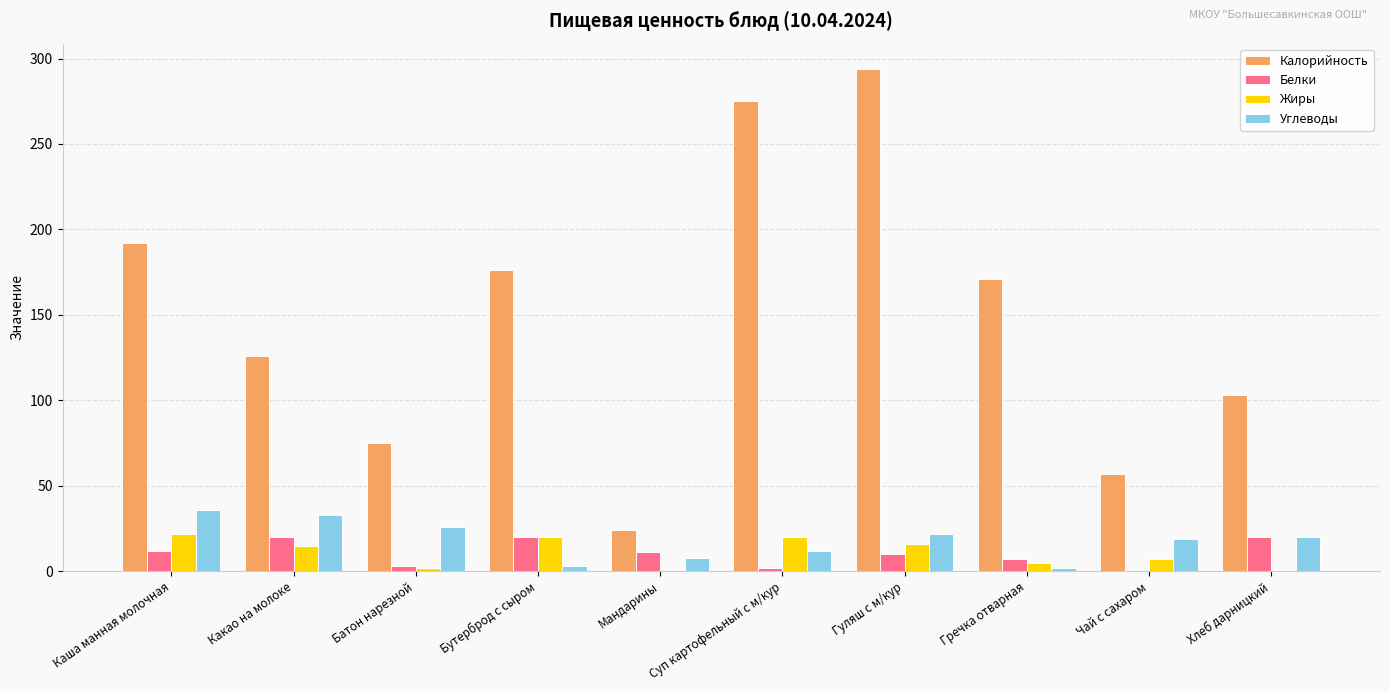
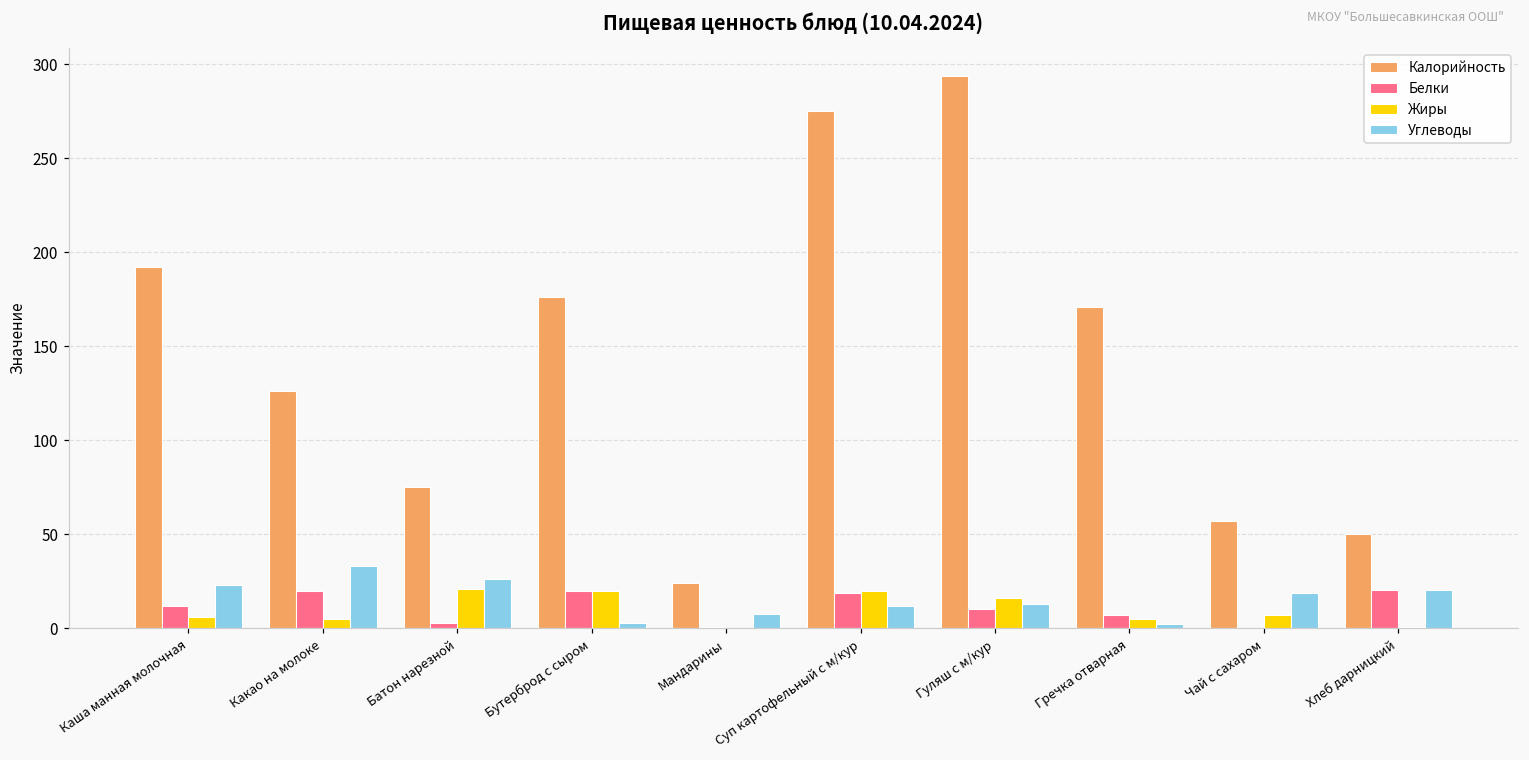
  {
    "Калорийность": {
      "Каша манная молочная": 192,
      "Какао на молоке": 126,
      "Батон нарезной": 75,
      "Бутерброд с сыром": 176,
      "Мандарины": 24,
      "Суп картофельный с м/кур": 275,
      "Гуляш с м/кур": 294,
      "Гречка отварная": 171,
      "Чай с сахаром": 57,
-     "Хлеб дарницкий": 103
+     "Хлеб дарницкий": 50
    },
    "Белки": {
      "Каша манная молочная": 12,
      "Какао на молоке": 20,
      "Батон нарезной": 3,
      "Бутерброд с сыром": 20,
-     "Мандарины": 11,
-     "Суп картофельный с м/кур": 2,
+     "Мандарины": 1,
+     "Суп картофельный с м/кур": 19,
      "Гуляш с м/кур": 10,
      "Гречка отварная": 7,
      "Чай с сахаром": 0,
      "Хлеб дарницкий": 20
    },
    "Жиры": {
-     "Каша манная молочная": 22,
-     "Какао на молоке": 15,
-     "Батон нарезной": 2,
+     "Каша манная молочная": 6,
+     "Какао на молоке": 5,
+     "Батон нарезной": 21,
      "Бутерброд с сыром": 20,
      "Суп картофельный с м/кур": 20,
      "Гуляш с м/кур": 16,
      "Гречка отварная": 5,
      "Чай с сахаром": 7
    },
    "Углеводы": {
-     "Каша манная молочная": 36,
+     "Каша манная молочная": 23,
      "Какао на молоке": 33,
      "Батон нарезной": 26,
      "Бутерброд с сыром": 3,
      "Мандарины": 8,
      "Суп картофельный с м/кур": 12,
-     "Гуляш с м/кур": 22,
+     "Гуляш с м/кур": 13,
      "Гречка отварная": 2,
      "Чай с сахаром": 19,
      "Хлеб дарницкий": 20
    }
  }
